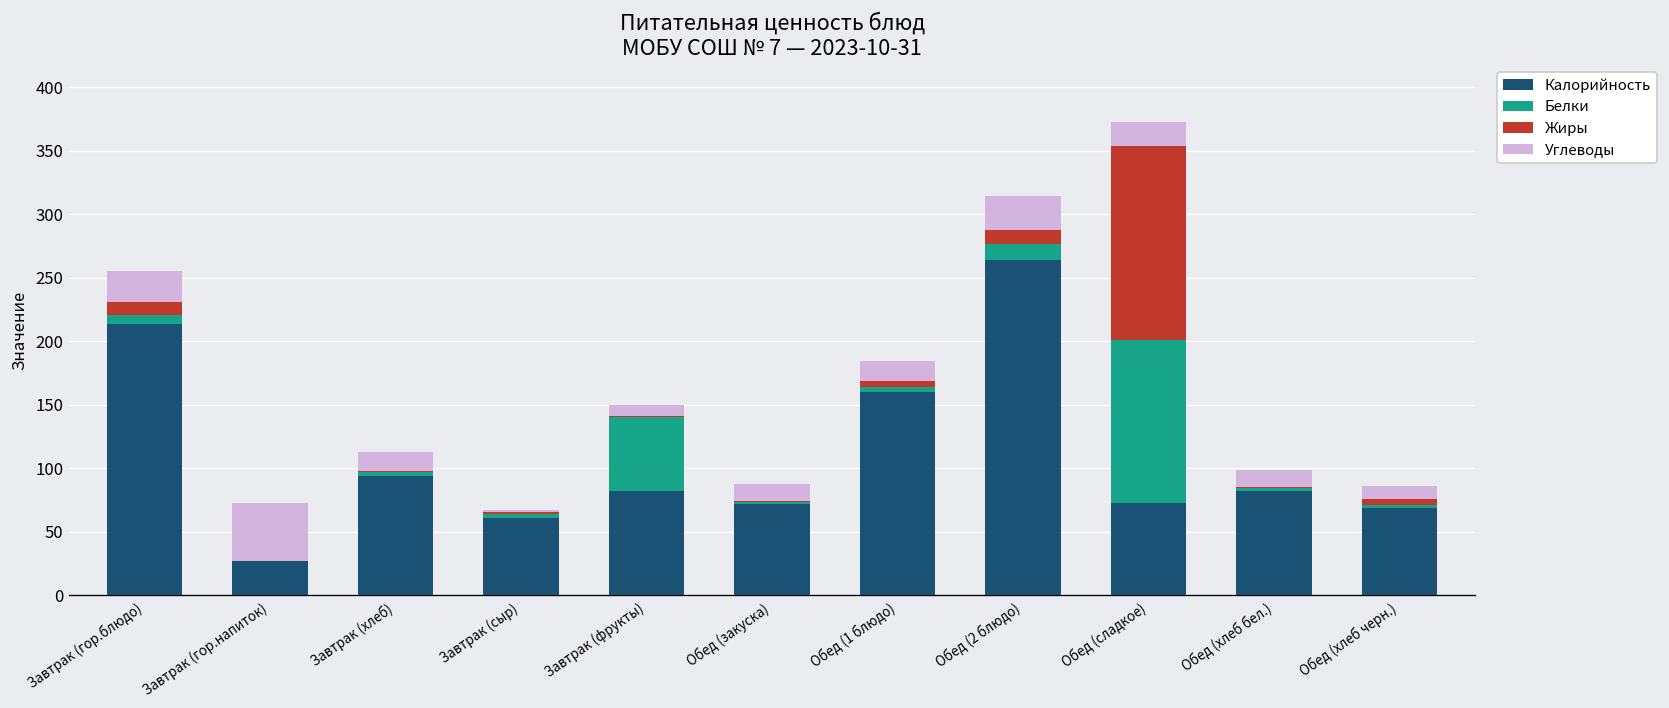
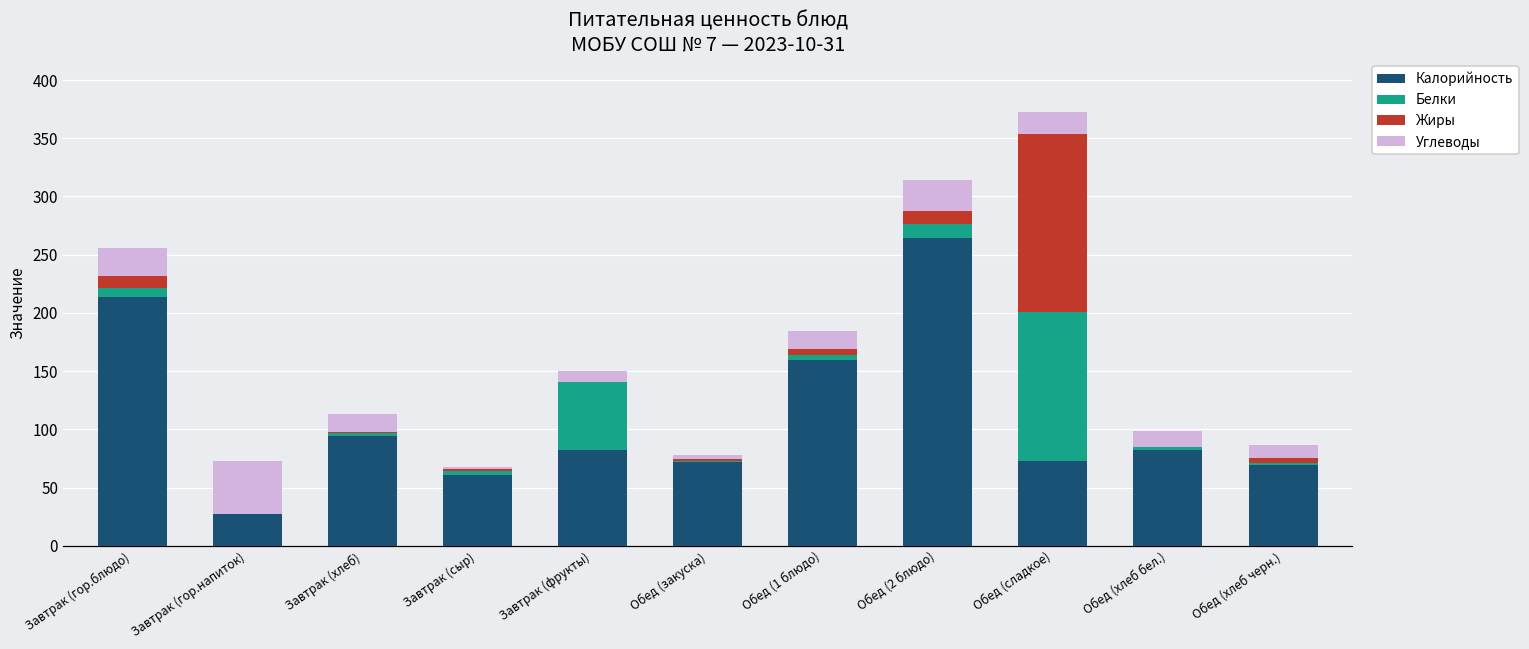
  {
    "Калорийность": {
      "Завтрак (гор.блюдо)": 214,
      "Завтрак (гор.напиток)": 27,
      "Завтрак (хлеб)": 94,
      "Завтрак (сыр)": 61,
      "Завтрак (фрукты)": 82,
      "Обед (закуска)": 72,
      "Обед (1 блюдо)": 160,
      "Обед (2 блюдо)": 264,
      "Обед (сладкое)": 73,
      "Обед (хлеб бел.)": 82,
      "Обед (хлеб черн.)": 69
    },
    "Белки": {
      "Завтрак (гор.блюдо)": 7,
      "Завтрак (хлеб)": 3,
      "Завтрак (сыр)": 3,
      "Завтрак (фрукты)": 59,
      "Обед (1 блюдо)": 4,
      "Обед (2 блюдо)": 13,
      "Обед (сладкое)": 128,
      "Обед (хлеб бел.)": 3,
      "Обед (хлеб черн.)": 2
    },
    "Жиры": {
      "Завтрак (гор.блюдо)": 10,
      "Завтрак (гор.напиток)": 0,
      "Обед (1 блюдо)": 5,
      "Обед (2 блюдо)": 11,
      "Обед (сладкое)": 153,
      "Обед (хлеб черн.)": 4
    },
    "Углеводы": {
      "Завтрак (гор.блюдо)": 24,
      "Завтрак (гор.напиток)": 46,
      "Завтрак (хлеб)": 15,
      "Завтрак (фрукты)": 9,
-     "Обед (закуска)": 14,
+     "Обед (закуска)": 4,
      "Обед (1 блюдо)": 16,
      "Обед (2 блюдо)": 27,
      "Обед (сладкое)": 19,
      "Обед (хлеб бел.)": 13,
      "Обед (хлеб черн.)": 11
    }
  }
